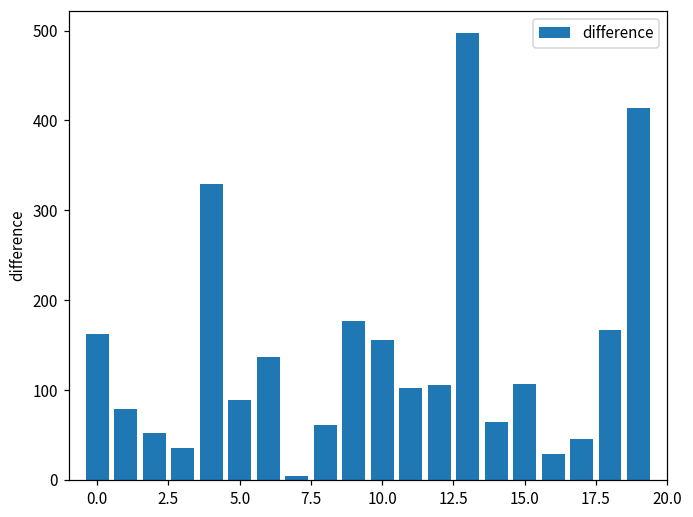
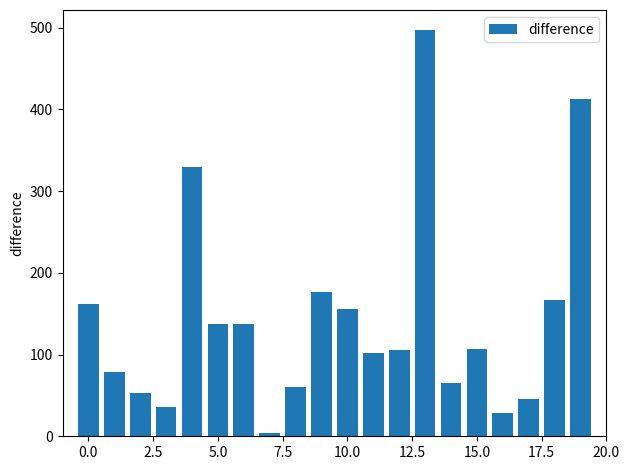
  {
    "0.0": 160,
-   "5.0": 90,
+   "5.0": 140,
    "10.0": 160,
    "15.0": 110
  }
